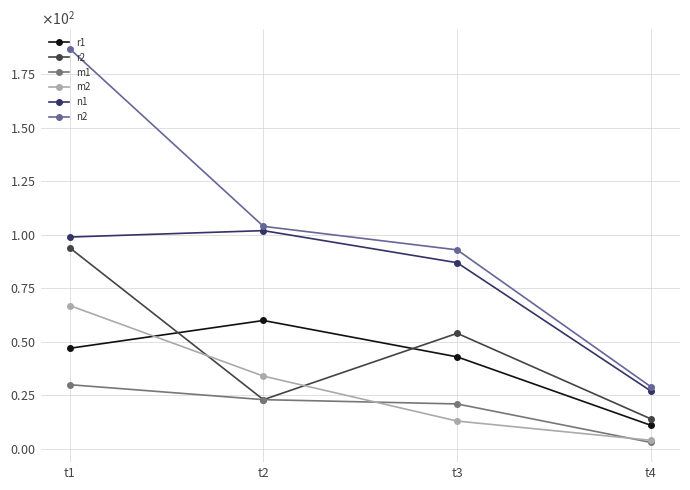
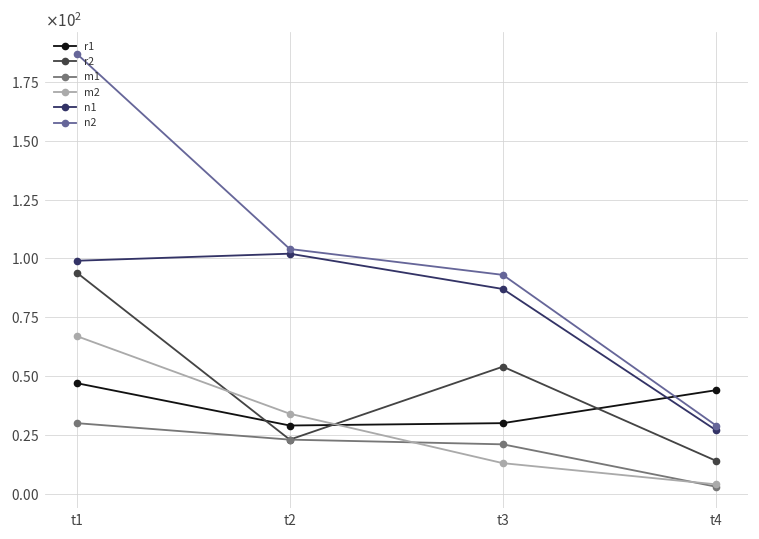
  {
    "r1": {
      "t1": 47,
-     "t2": 60,
-     "t3": 43,
-     "t4": 11
+     "t2": 29,
+     "t3": 30,
+     "t4": 44
    },
    "m2": {
      "t1": 67,
      "t2": 34,
      "t3": 13
    }
  }
